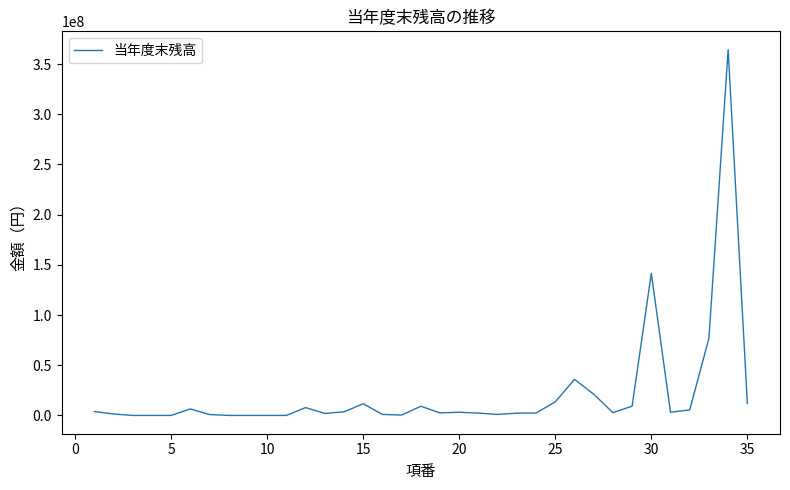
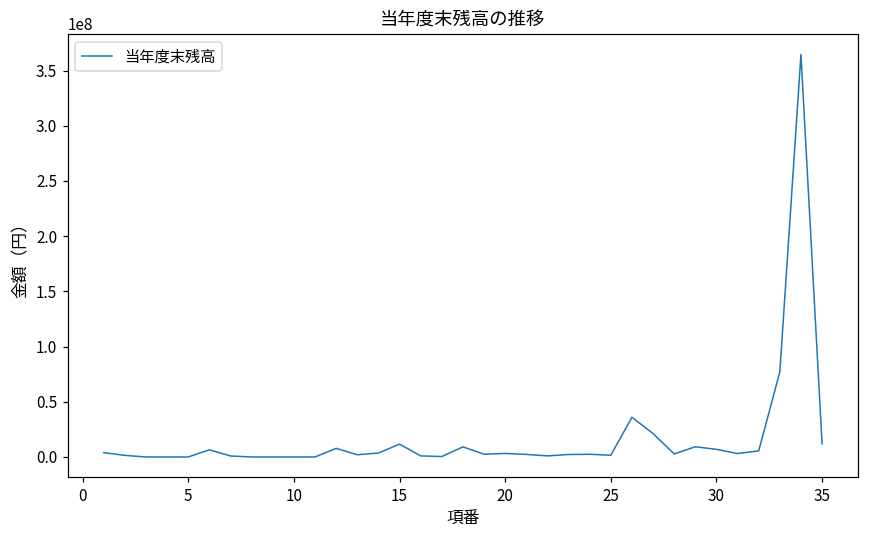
  {
    "5": 0,
    "10": 0,
    "15": 12000000,
    "20": 3000000,
-   "25": 14000000,
-   "30": 142000000,
+   "25": 2000000,
+   "30": 7000000,
    "35": 12000000
  }
